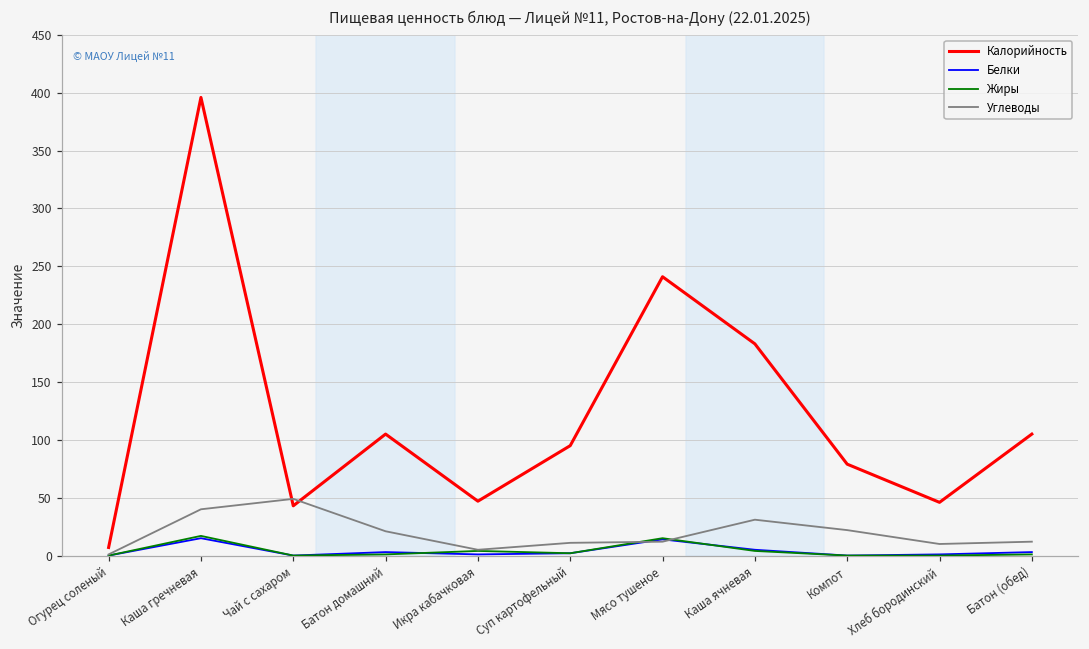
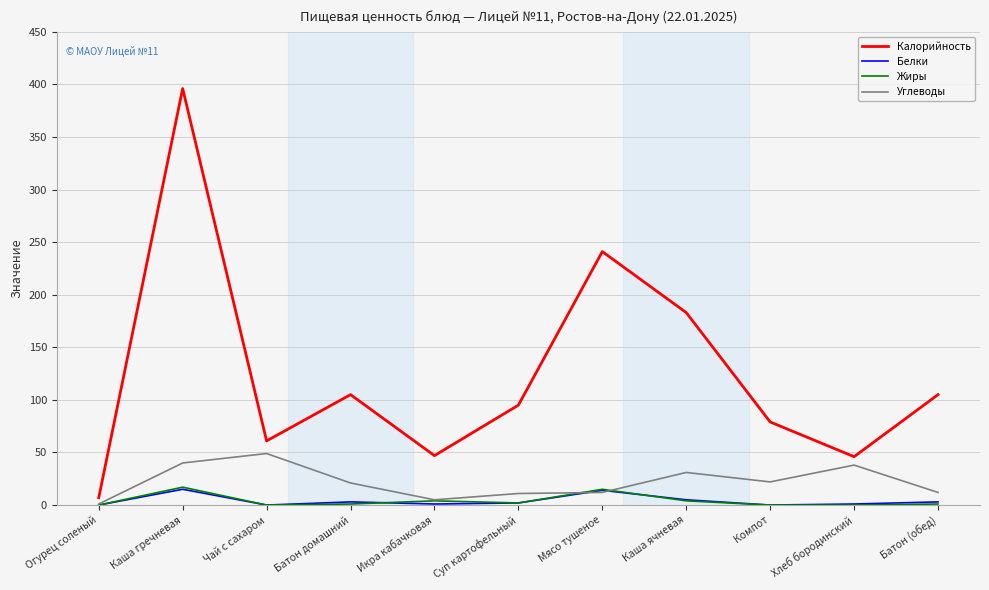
  {
    "Калорийность": {
      "Огурец соленый": 7,
      "Каша гречневая": 396,
-     "Чай с сахаром": 43,
+     "Чай с сахаром": 61,
      "Батон домашний": 105,
      "Икра кабачковая": 47,
      "Суп картофельный": 95,
      "Мясо тушеное": 241,
      "Каша ячневая": 183,
      "Компот": 79,
      "Хлеб бородинский": 46,
      "Батон (обед)": 105
    },
    "Белки": {
      "Икра кабачковая": 1
    },
    "Углеводы": {
      "Каша гречневая": 40,
      "Чай с сахаром": 49,
      "Батон домашний": 21,
      "Суп картофельный": 11,
      "Каша ячневая": 31,
      "Компот": 22,
-     "Хлеб бородинский": 10,
+     "Хлеб бородинский": 38,
      "Батон (обед)": 12
    }
  }
